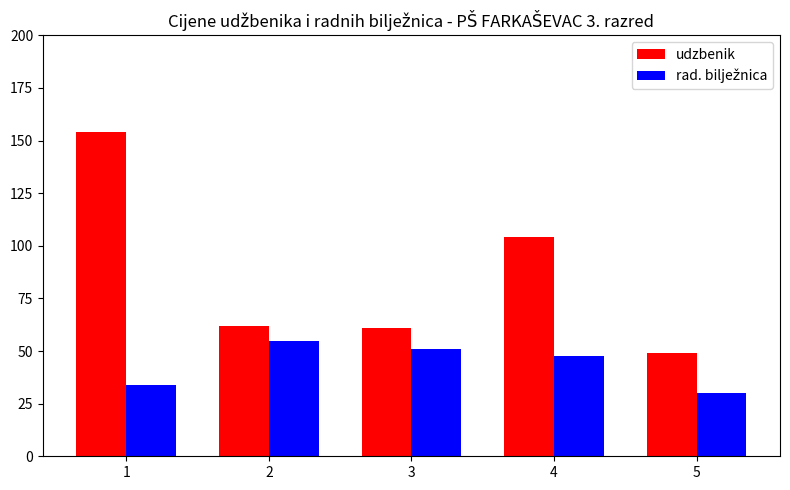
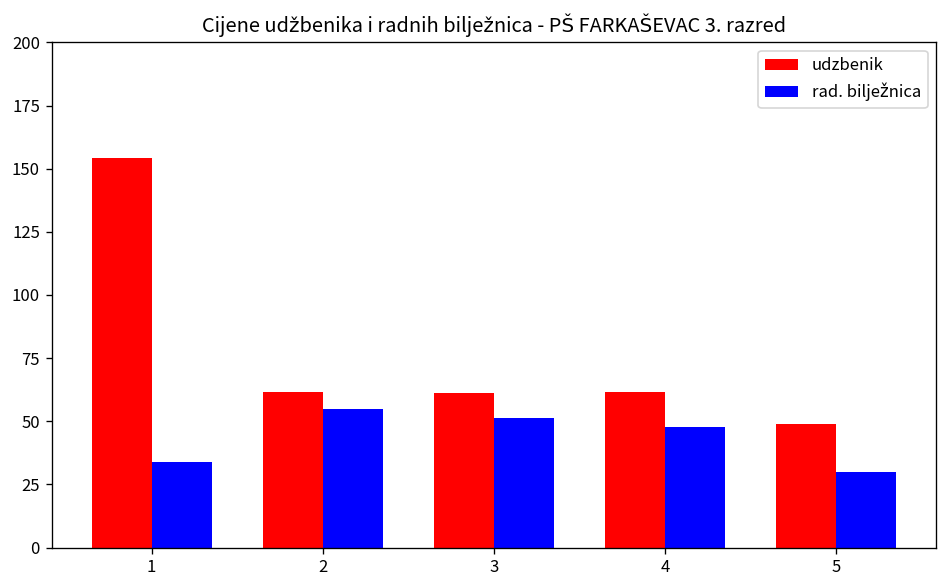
  {
    "udzbenik": {
      "1": 154,
      "2": 62,
      "3": 61,
-     "4": 104,
+     "4": 62,
      "5": 49
    },
    "rad. bilježnica": {
      "1": 34,
      "2": 55,
      "3": 51,
      "4": 48,
      "5": 30
    }
  }
